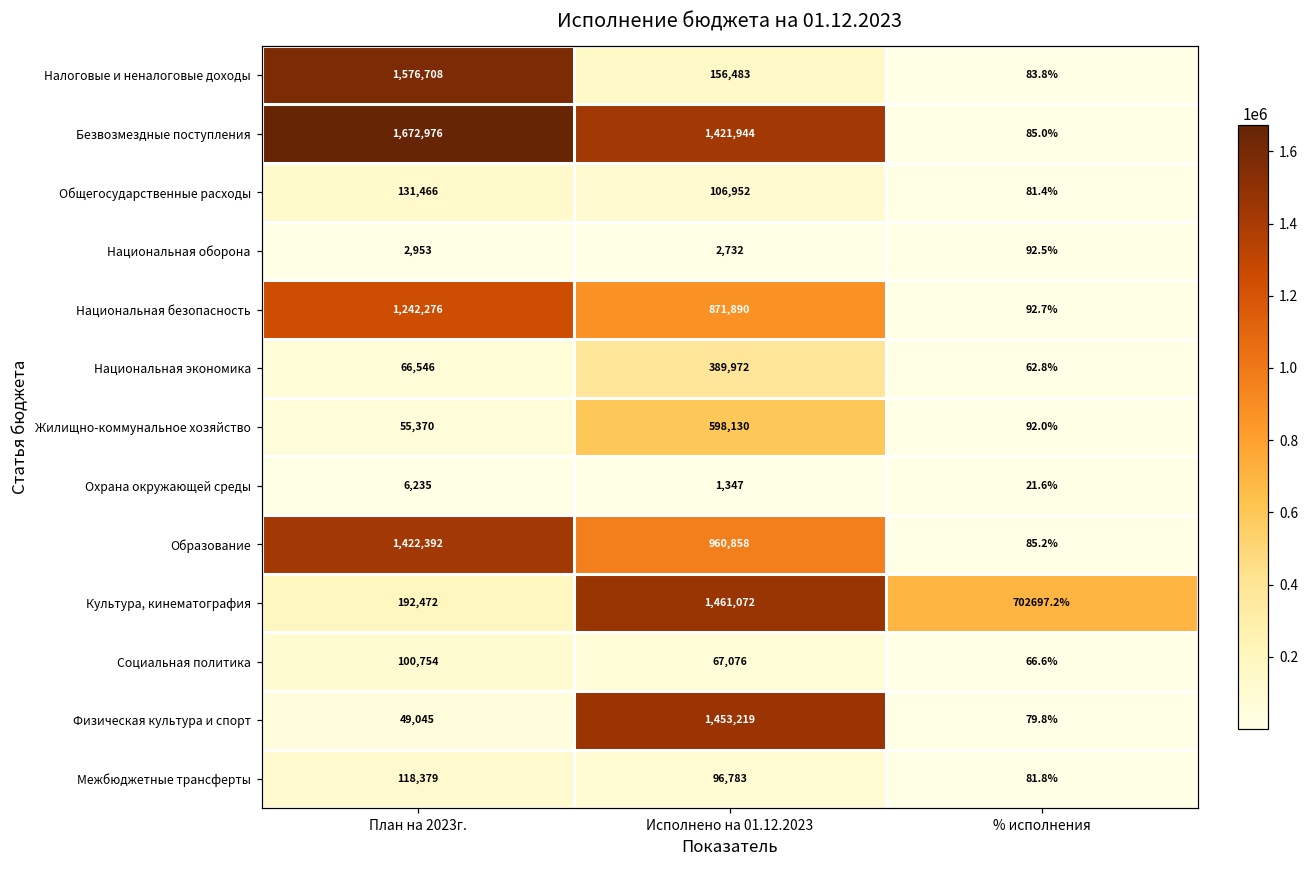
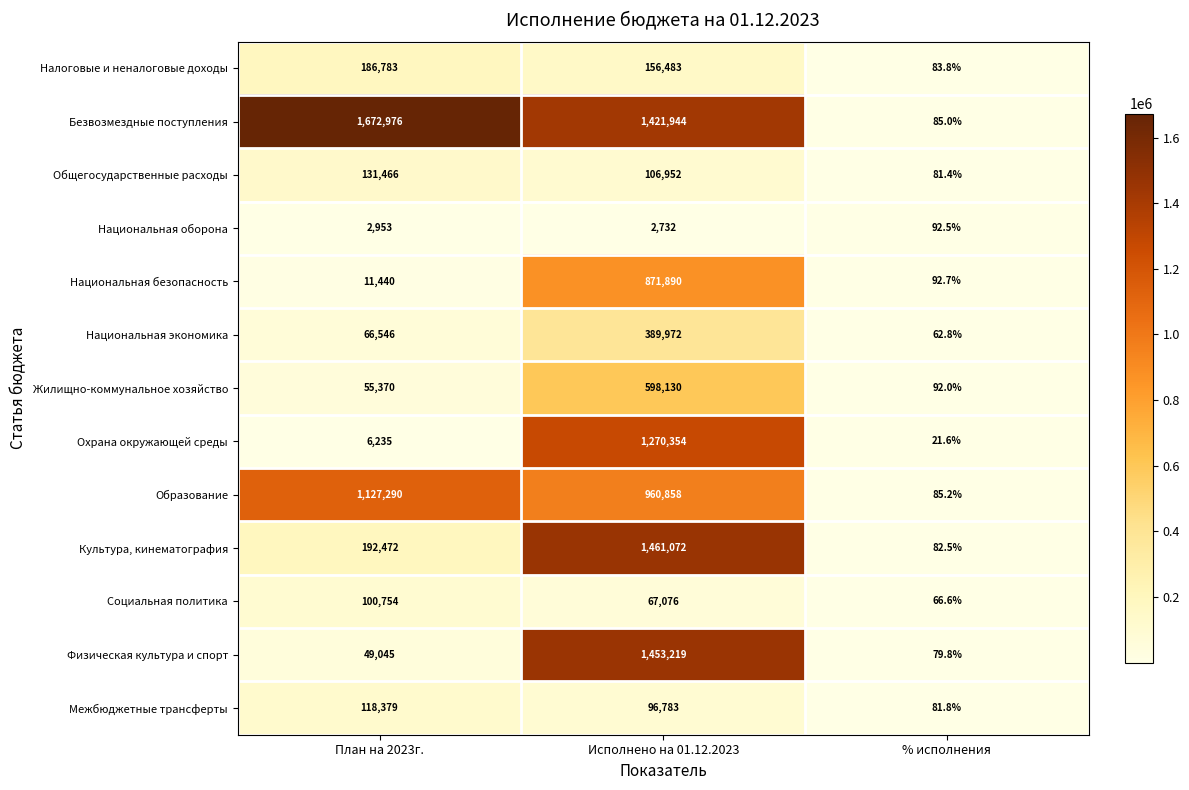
  {
    "Налоговые и неналоговые доходы": {
-     "План на 2023г.": "1,576,708",
+     "План на 2023г.": "186,783",
      "Исполнено на 01.12.2023": "156,483",
      "% исполнения": "83.8%"
    },
    "Безвозмездные поступления": {
      "План на 2023г.": "1,672,976",
      "Исполнено на 01.12.2023": "1,421,944",
      "% исполнения": "85.0%"
    },
    "Общегосударственные расходы": {
      "План на 2023г.": "131,466",
      "Исполнено на 01.12.2023": "106,952",
      "% исполнения": "81.4%"
    },
    "Национальная оборона": {
      "План на 2023г.": "2,953",
      "Исполнено на 01.12.2023": "2,732",
      "% исполнения": "92.5%"
    },
    "Национальная безопасность": {
-     "План на 2023г.": "1,242,276",
+     "План на 2023г.": "11,440",
      "Исполнено на 01.12.2023": "871,890",
      "% исполнения": "92.7%"
    },
    "Национальная экономика": {
      "План на 2023г.": "66,546",
      "Исполнено на 01.12.2023": "389,972",
      "% исполнения": "62.8%"
    },
    "Жилищно-коммунальное хозяйство": {
      "План на 2023г.": "55,370",
      "Исполнено на 01.12.2023": "598,130",
      "% исполнения": "92.0%"
    },
    "Охрана окружающей среды": {
      "План на 2023г.": "6,235",
-     "Исполнено на 01.12.2023": "1,347",
+     "Исполнено на 01.12.2023": "1,270,354",
      "% исполнения": "21.6%"
    },
    "Образование": {
-     "План на 2023г.": "1,422,392",
+     "План на 2023г.": "1,127,290",
      "Исполнено на 01.12.2023": "960,858",
      "% исполнения": "85.2%"
    },
    "Культура, кинематография": {
      "План на 2023г.": "192,472",
      "Исполнено на 01.12.2023": "1,461,072",
-     "% исполнения": "702697.2%"
+     "% исполнения": "82.5%"
    },
    "Социальная политика": {
      "План на 2023г.": "100,754",
      "Исполнено на 01.12.2023": "67,076",
      "% исполнения": "66.6%"
    },
    "Физическая культура и спорт": {
      "План на 2023г.": "49,045",
      "Исполнено на 01.12.2023": "1,453,219",
      "% исполнения": "79.8%"
    },
    "Межбюджетные трансферты": {
      "План на 2023г.": "118,379",
      "Исполнено на 01.12.2023": "96,783",
      "% исполнения": "81.8%"
    }
  }
